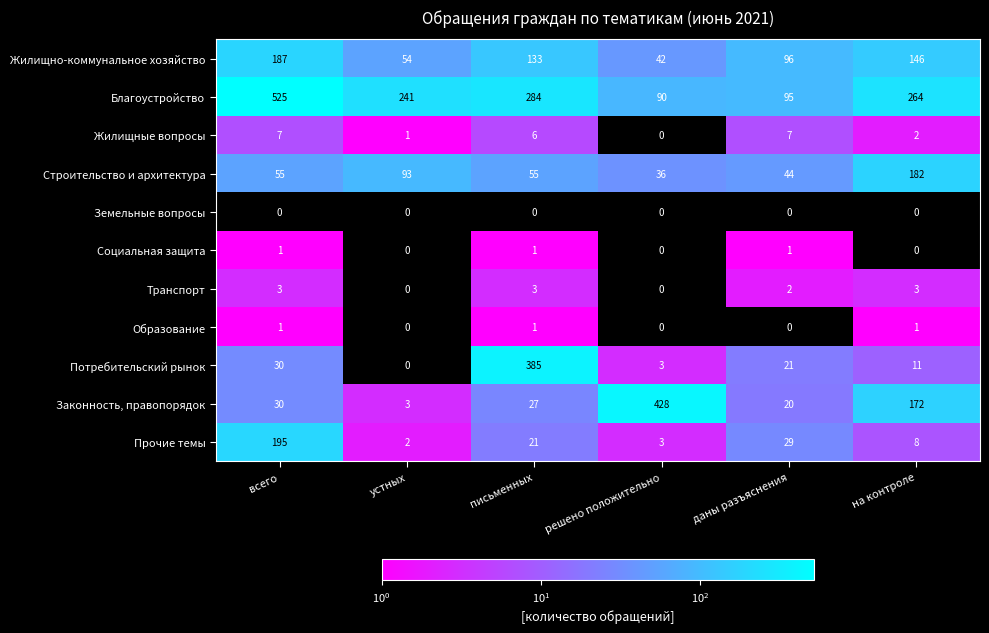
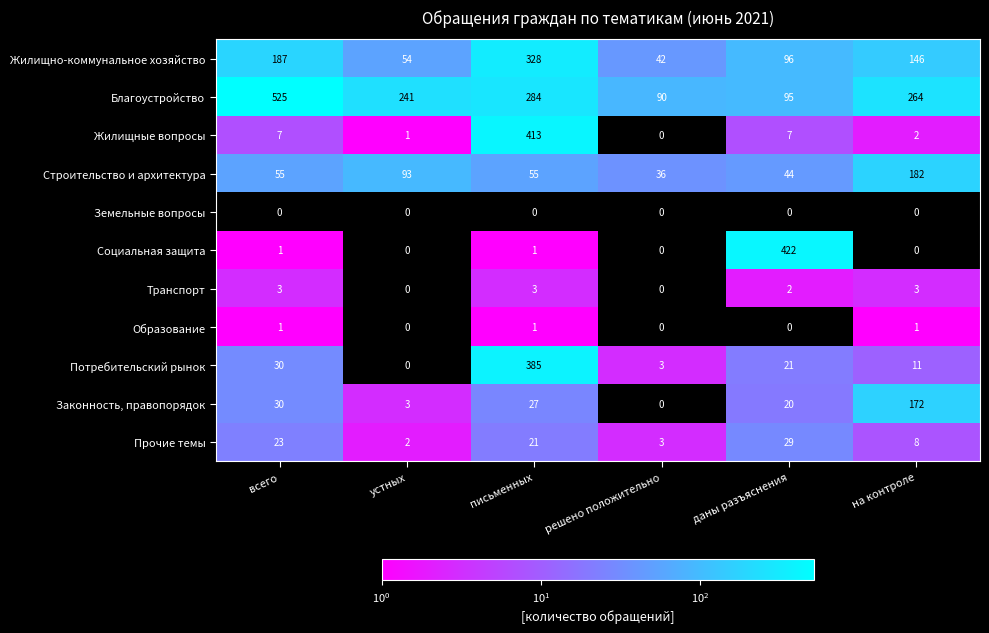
  {
    "Жилищно-коммунальное хозяйство": {
      "всего": 187,
      "устных": 54,
-     "письменных": 133,
+     "письменных": 328,
      "решено положительно": 42,
      "даны разъяснения": 96,
      "на контроле": 146
    },
    "Благоустройство": {
      "всего": 525,
      "устных": 241,
      "письменных": 284,
      "решено положительно": 90,
      "даны разъяснения": 95,
      "на контроле": 264
    },
    "Жилищные вопросы": {
      "всего": 7,
      "устных": 1,
-     "письменных": 6,
+     "письменных": 413,
      "решено положительно": 0,
      "даны разъяснения": 7,
      "на контроле": 2
    },
    "Строительство и архитектура": {
      "всего": 55,
      "устных": 93,
      "письменных": 55,
      "решено положительно": 36,
      "даны разъяснения": 44,
      "на контроле": 182
    },
    "Земельные вопросы": {
      "всего": 0,
      "устных": 0,
      "письменных": 0,
      "решено положительно": 0,
      "даны разъяснения": 0,
      "на контроле": 0
    },
    "Социальная защита": {
      "всего": 1,
      "устных": 0,
      "письменных": 1,
      "решено положительно": 0,
-     "даны разъяснения": 1,
+     "даны разъяснения": 422,
      "на контроле": 0
    },
    "Транспорт": {
      "всего": 3,
      "устных": 0,
      "письменных": 3,
      "решено положительно": 0,
      "даны разъяснения": 2,
      "на контроле": 3
    },
    "Образование": {
      "всего": 1,
      "устных": 0,
      "письменных": 1,
      "решено положительно": 0,
      "даны разъяснения": 0,
      "на контроле": 1
    },
    "Потребительский рынок": {
      "всего": 30,
      "устных": 0,
      "письменных": 385,
      "решено положительно": 3,
      "даны разъяснения": 21,
      "на контроле": 11
    },
    "Законность, правопорядок": {
      "всего": 30,
      "устных": 3,
      "письменных": 27,
-     "решено положительно": 428,
+     "решено положительно": 0,
      "даны разъяснения": 20,
      "на контроле": 172
    },
    "Прочие темы": {
-     "всего": 195,
+     "всего": 23,
      "устных": 2,
      "письменных": 21,
      "решено положительно": 3,
      "даны разъяснения": 29,
      "на контроле": 8
    }
  }
